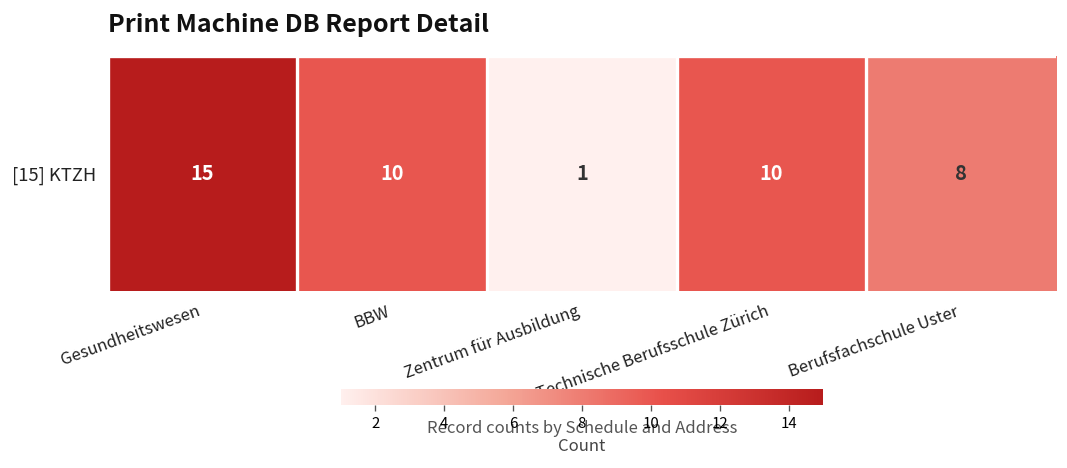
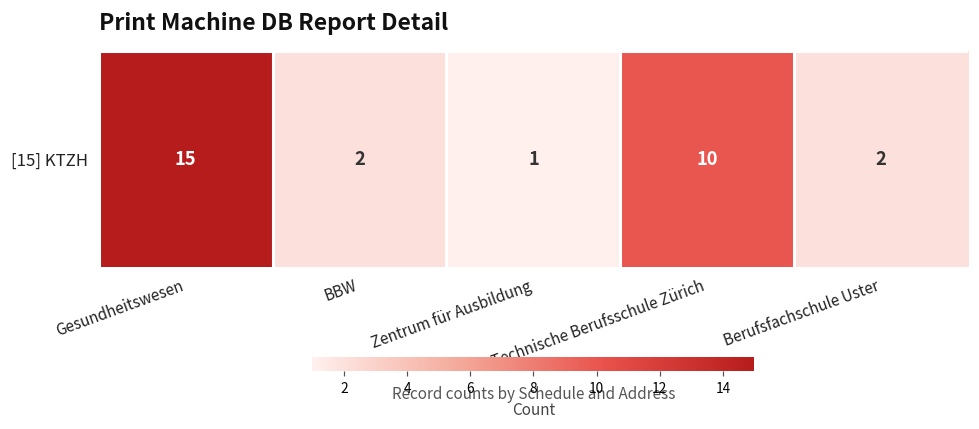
  {
    "[15] KTZH": {
      "Gesundheitswesen": 15,
-     "BBW": 10,
+     "BBW": 2,
      "Zentrum für Ausbildung": 1,
      "Technische Berufsschule Zürich": 10,
-     "Berufsfachschule Uster": 8
+     "Berufsfachschule Uster": 2
    }
  }
